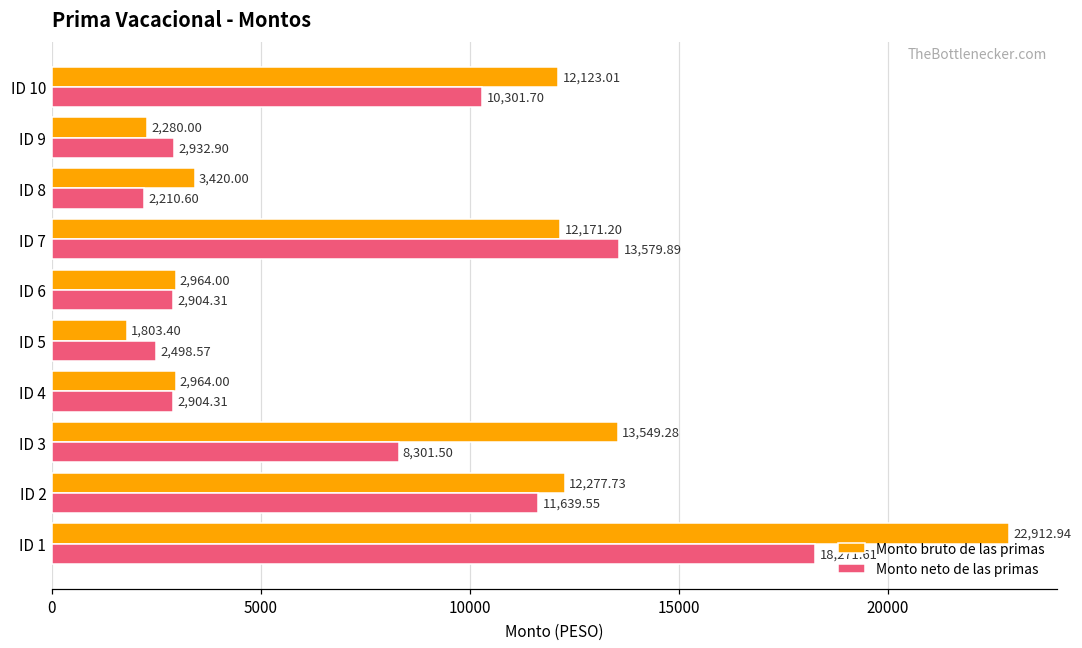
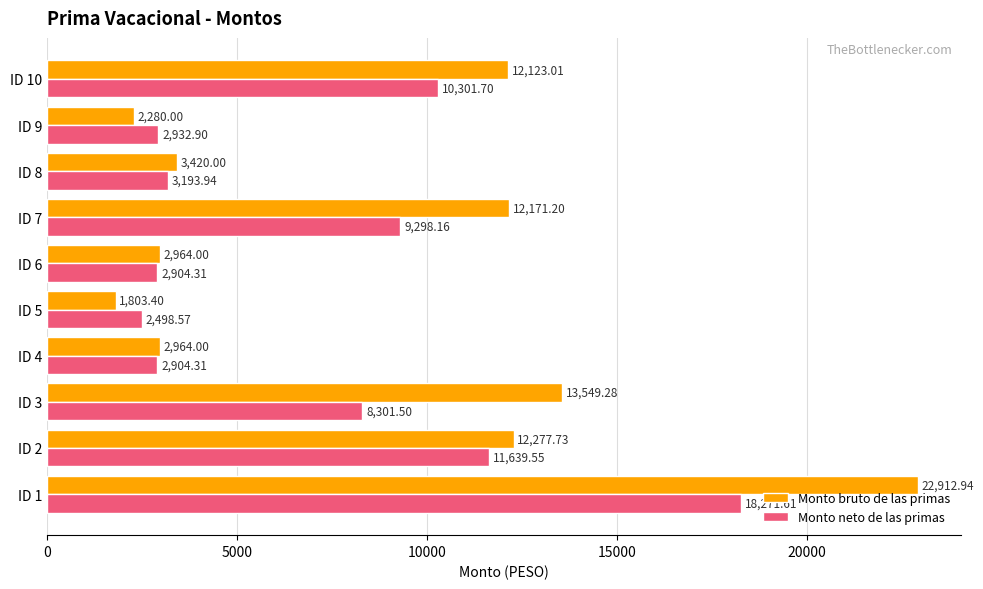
  {
    "Monto bruto de las primas": {
      "ID 10": "12,123.01",
      "ID 9": "2,280.00",
      "ID 8": "3,420.00",
      "ID 7": "12,171.20",
      "ID 6": "2,964.00",
      "ID 5": "1,803.40",
      "ID 4": "2,964.00",
      "ID 3": "13,549.28",
      "ID 2": "12,277.73",
      "ID 1": "22,912.94"
    },
    "Monto neto de las primas": {
      "ID 10": "10,301.70",
      "ID 9": "2,932.90",
-     "ID 8": "2,210.60",
-     "ID 7": "13,579.89",
+     "ID 8": "3,193.94",
+     "ID 7": "9,298.16",
      "ID 6": "2,904.31",
      "ID 5": "2,498.57",
      "ID 4": "2,904.31",
      "ID 3": "8,301.50",
      "ID 2": "11,639.55",
      "ID 1": "18,271.61"
    }
  }
